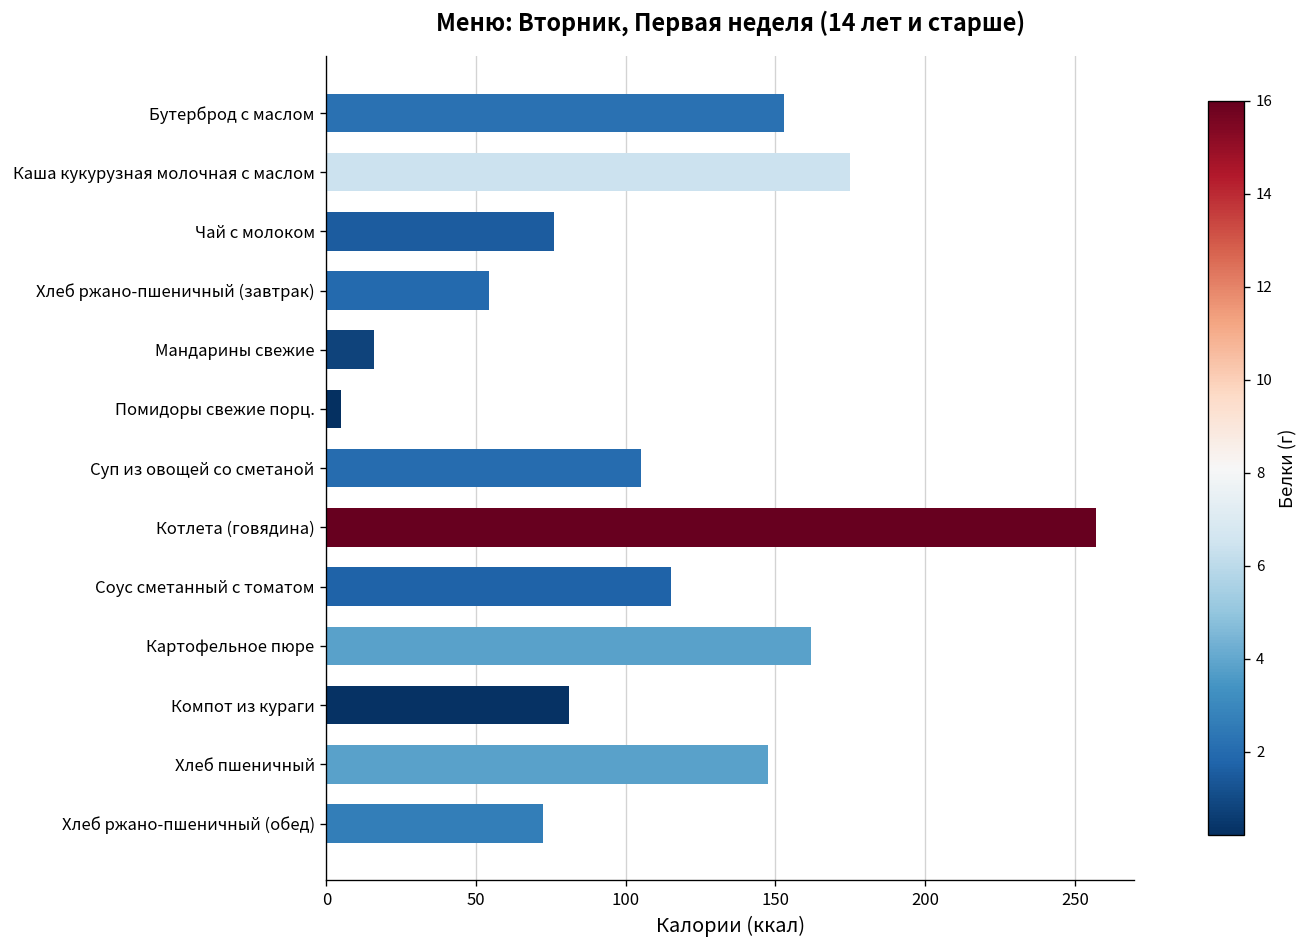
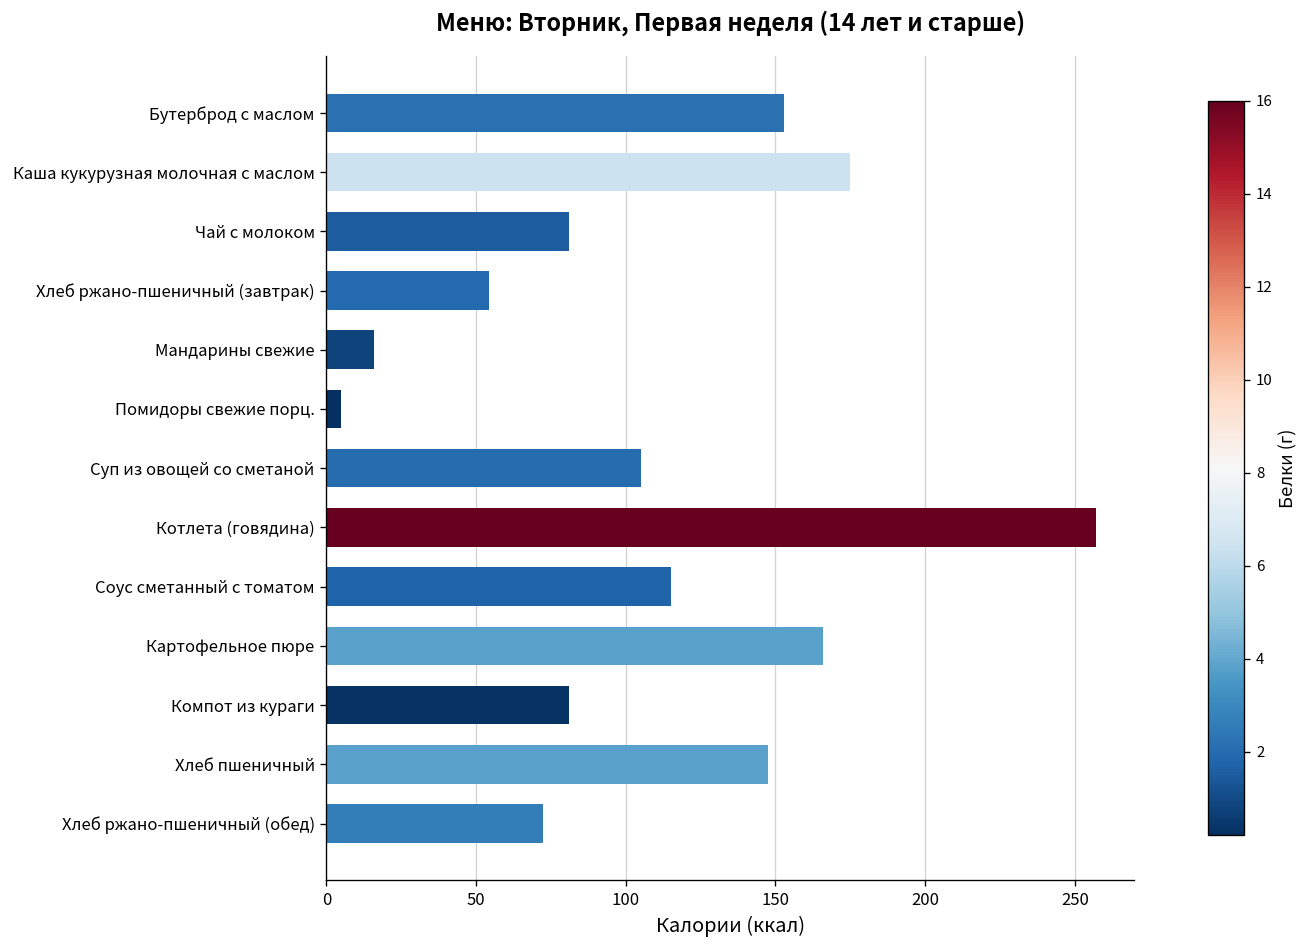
  {
    "Бутерброд с маслом": 153,
    "Каша кукурузная молочная с маслом": 175,
-   "Чай с молоком": 76,
+   "Чай с молоком": 81,
    "Хлеб ржано-пшеничный (завтрак)": 54,
    "Мандарины свежие": 16,
    "Помидоры свежие порц.": 5,
    "Суп из овощей со сметаной": 105,
    "Котлета (говядина)": 257,
    "Соус сметанный с томатом": 115,
-   "Картофельное пюре": 162,
+   "Картофельное пюре": 166,
    "Компот из кураги": 81,
    "Хлеб пшеничный": 148,
    "Хлеб ржано-пшеничный (обед)": 72
  }
